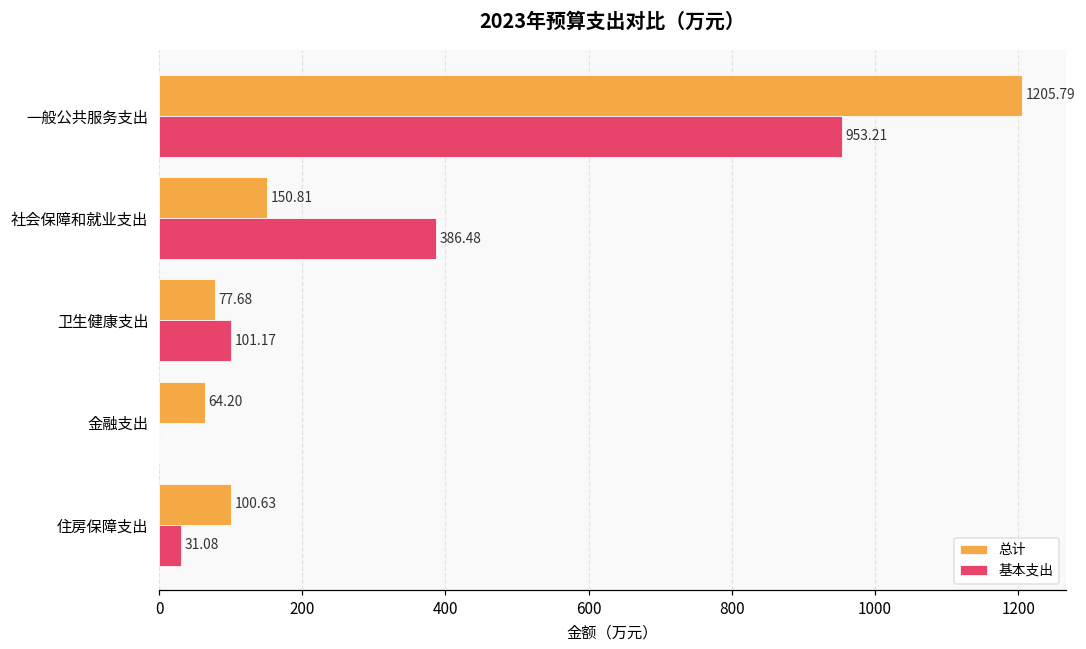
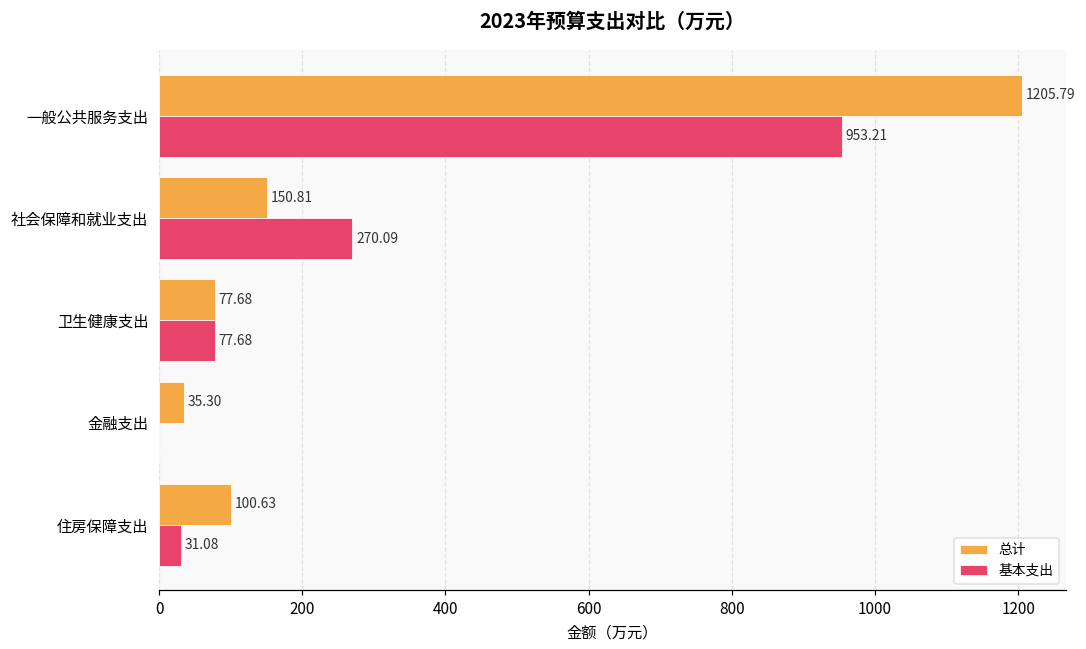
  {
    "总计": {
      "一般公共服务支出": 1205.79,
      "社会保障和就业支出": 150.81,
      "卫生健康支出": 77.68,
-     "金融支出": 64.20,
+     "金融支出": 35.30,
      "住房保障支出": 100.63
    },
    "基本支出": {
      "一般公共服务支出": 953.21,
-     "社会保障和就业支出": 386.48,
-     "卫生健康支出": 101.17,
+     "社会保障和就业支出": 270.09,
+     "卫生健康支出": 77.68,
      "住房保障支出": 31.08
    }
  }
